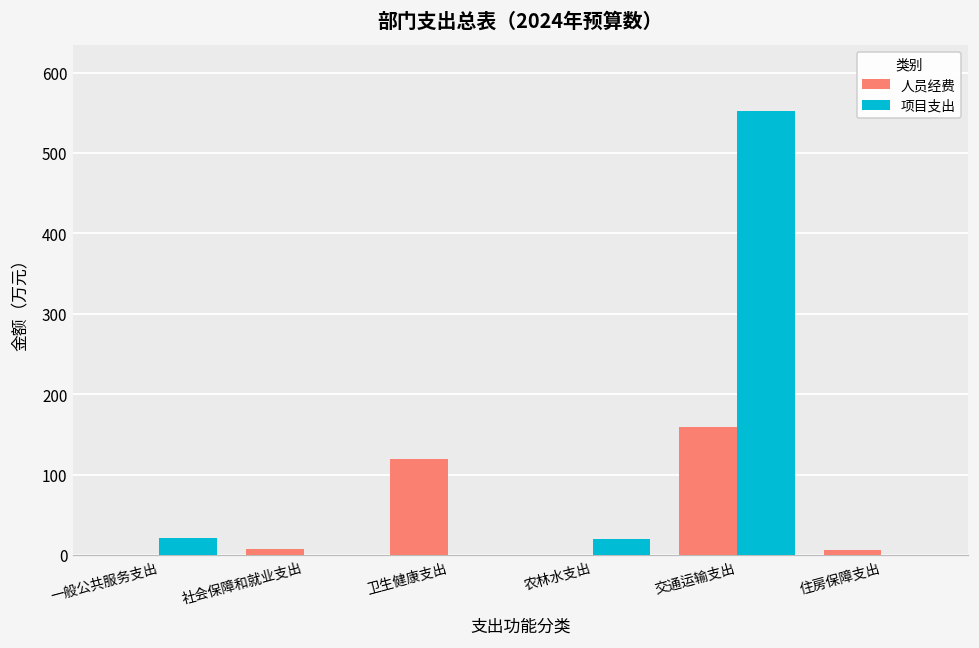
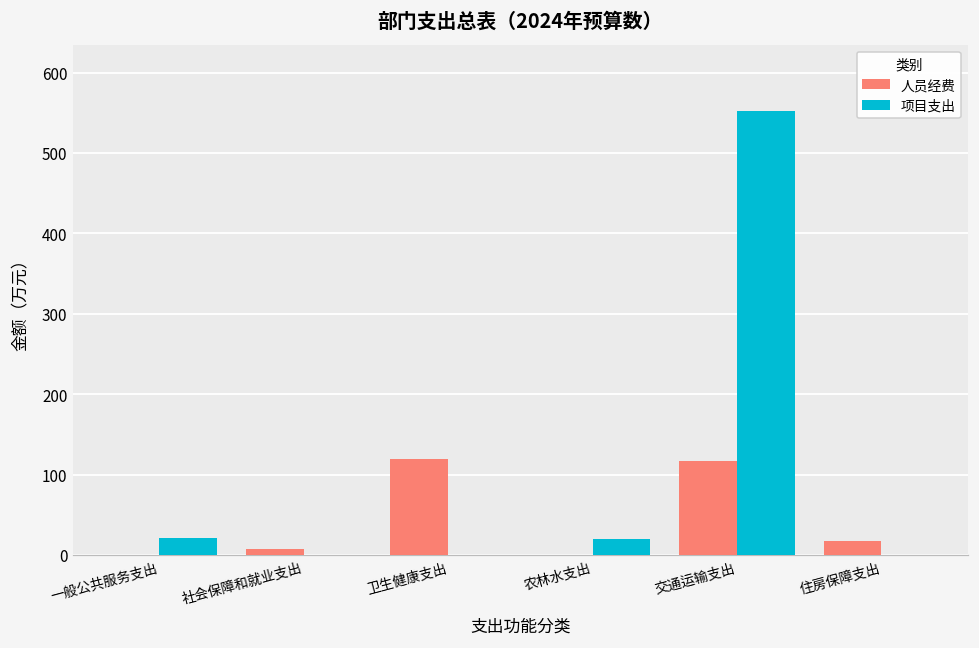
  {
    "人员经费": {
      "一般公共服务支出": 0,
      "社会保障和就业支出": 10,
      "卫生健康支出": 120,
      "农林水支出": 0,
-     "交通运输支出": 160,
-     "住房保障支出": 10
+     "交通运输支出": 120,
+     "住房保障支出": 20
    },
    "项目支出": {
      "一般公共服务支出": 20,
      "社会保障和就业支出": 0,
      "卫生健康支出": 0,
      "农林水支出": 20,
      "交通运输支出": 550,
      "住房保障支出": 0
    }
  }
